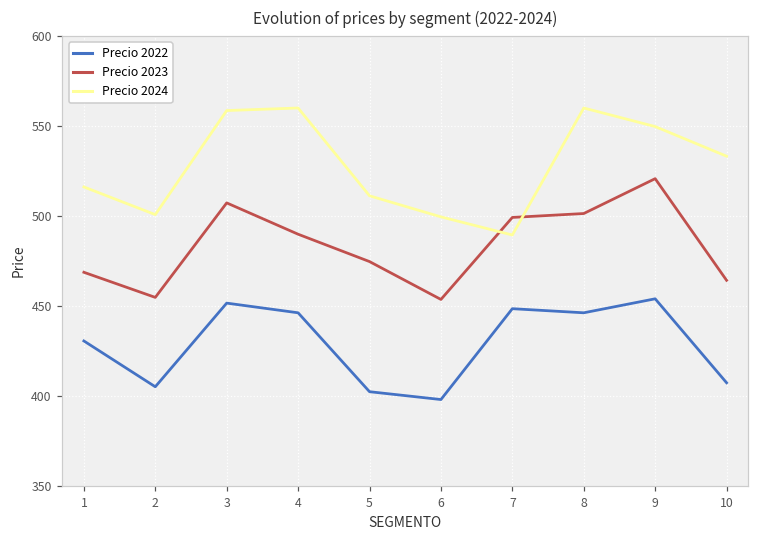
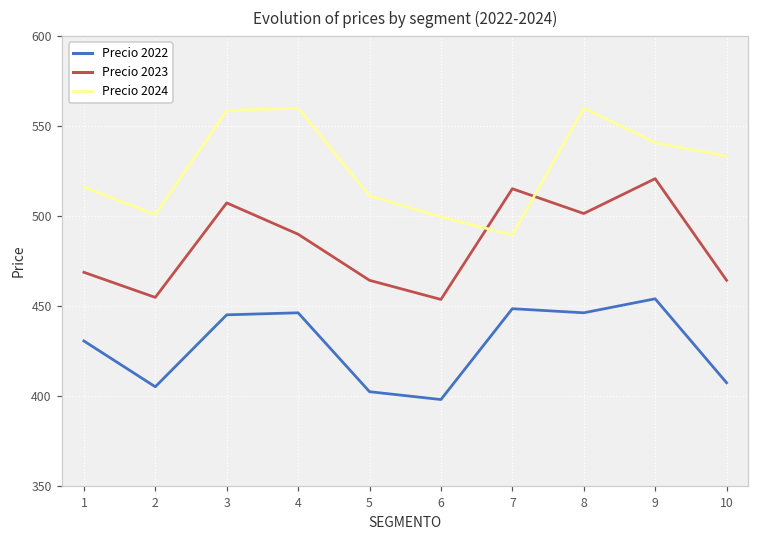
  {
    "Precio 2022": {
      "1": 431,
      "2": 405,
-     "3": 452,
+     "3": 445,
      "4": 446,
      "5": 402,
      "6": 398,
      "7": 449,
      "8": 446,
      "9": 454,
      "10": 407
    },
    "Precio 2023": {
      "1": 469,
      "2": 455,
      "3": 507,
      "4": 490,
-     "5": 475,
+     "5": 464,
      "6": 454,
-     "7": 499,
+     "7": 515,
      "8": 501,
      "9": 521,
      "10": 464
    },
    "Precio 2024": {
      "1": 516,
      "2": 501,
      "3": 559,
      "4": 560,
      "5": 511,
      "6": 500,
      "7": 489,
      "8": 560,
-     "9": 550,
+     "9": 541,
      "10": 533
    }
  }
